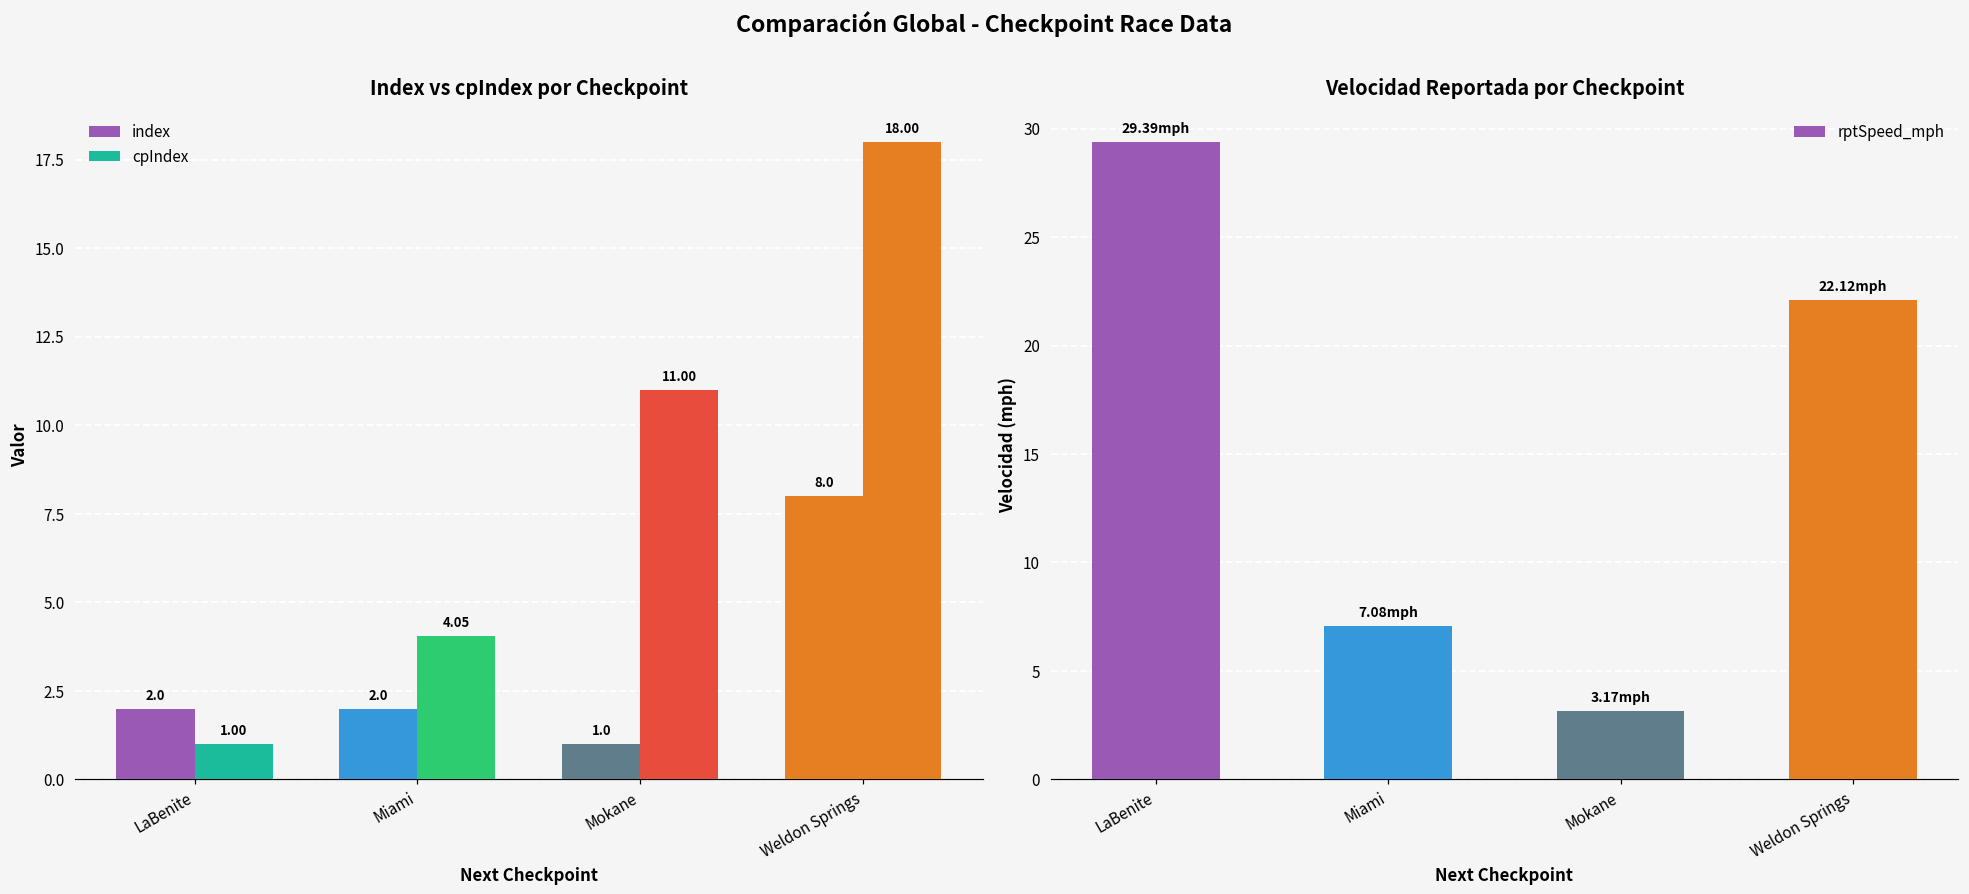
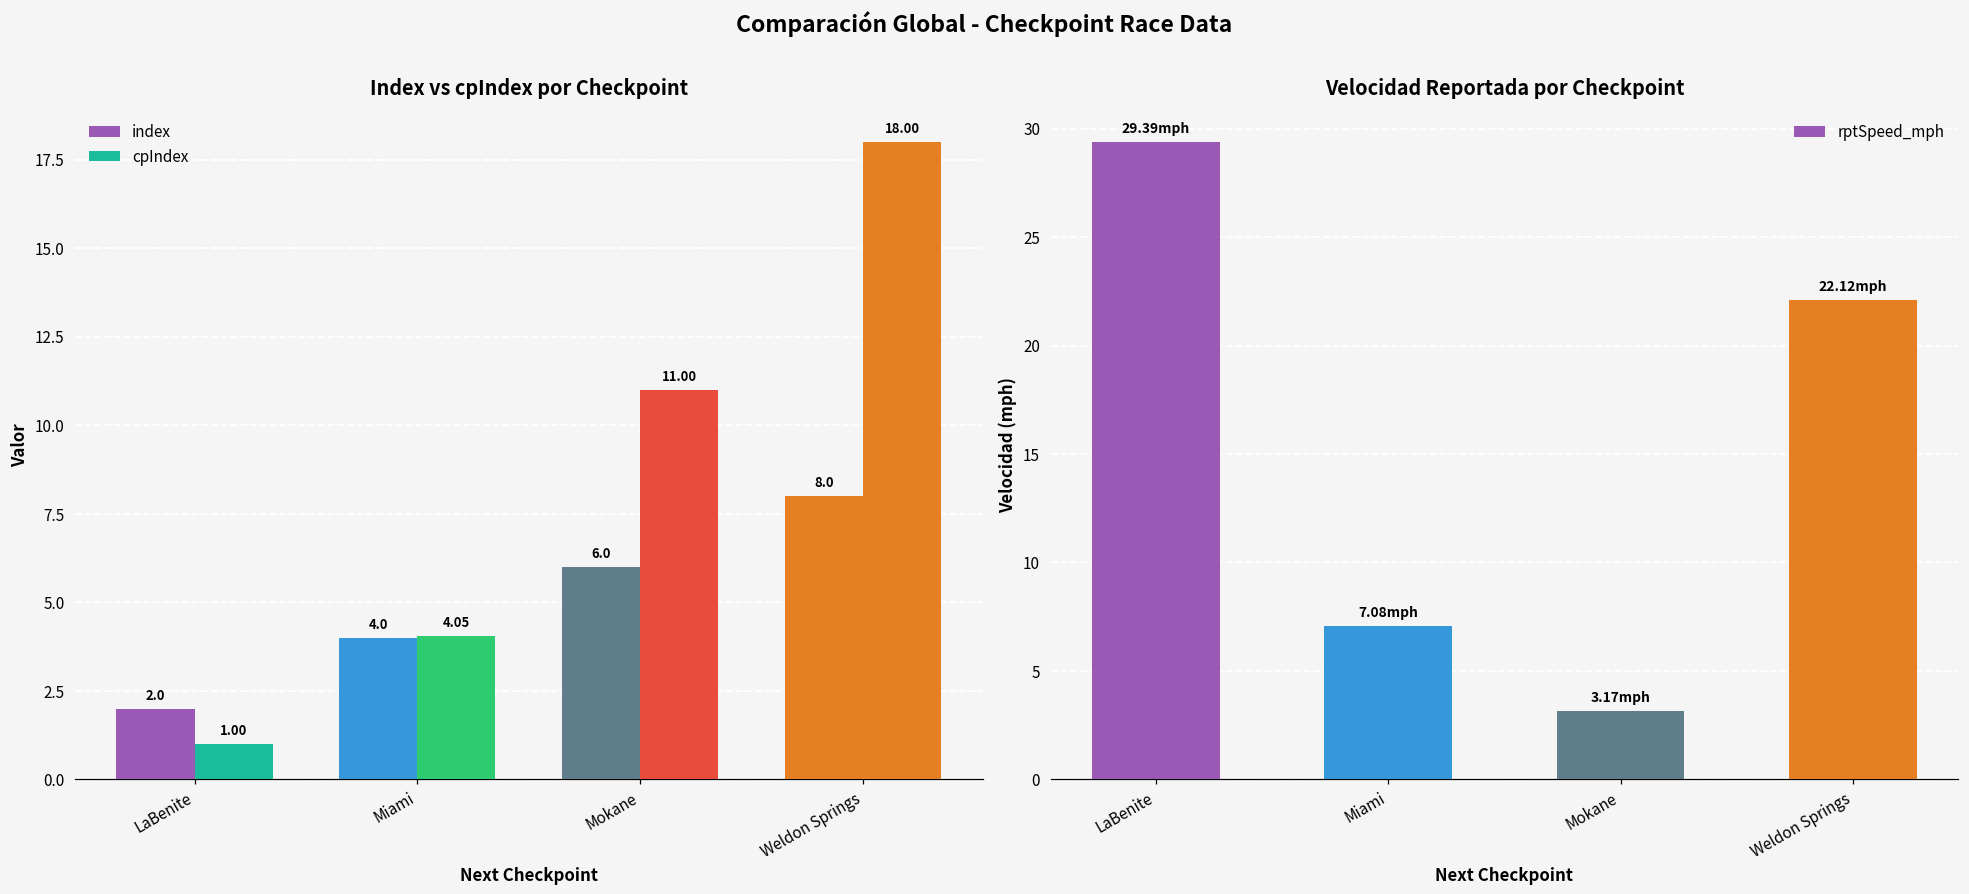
  {
    "Index vs cpIndex por Checkpoint": {
      "index": {
        "LaBenite": 2.0,
-       "Miami": 2.0,
-       "Mokane": 1.0,
+       "Miami": 4.0,
+       "Mokane": 6.0,
        "Weldon Springs": 8.0
      },
      "cpIndex": {
        "LaBenite": 1.00,
        "Miami": 4.05,
        "Mokane": 11.00,
        "Weldon Springs": 18.00
      }
    },
    "Velocidad Reportada por Checkpoint": {
      "LaBenite": 29.39,
      "Miami": 7.08,
      "Mokane": 3.17,
      "Weldon Springs": 22.12
    }
  }
